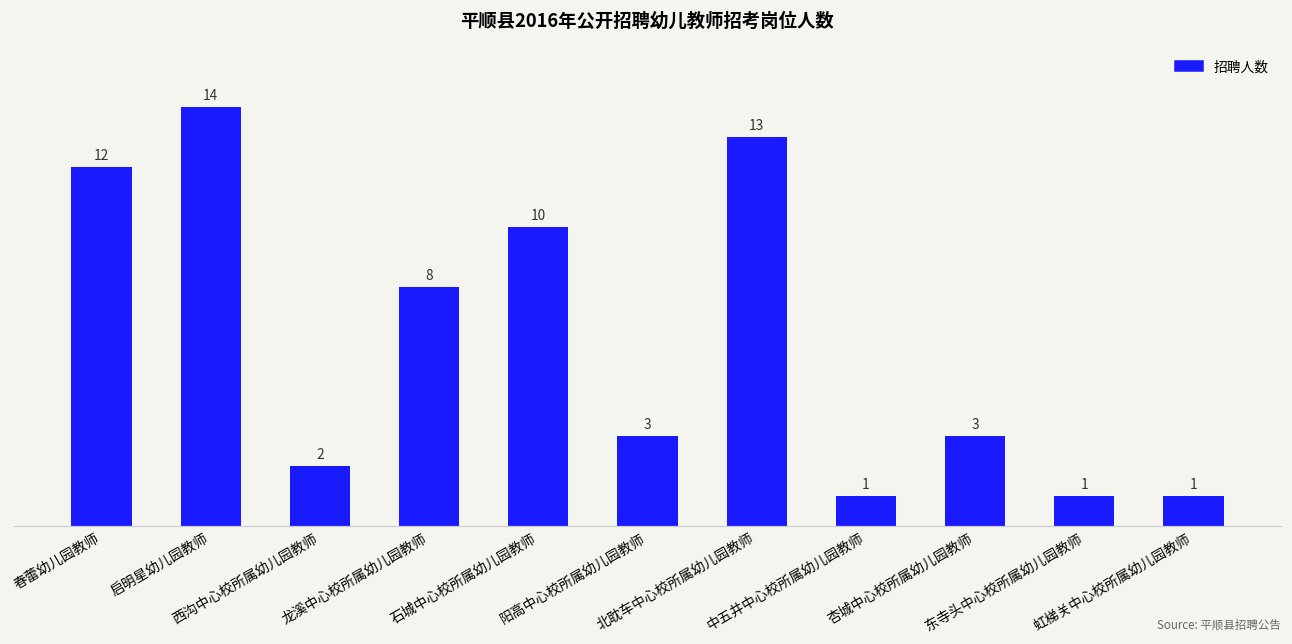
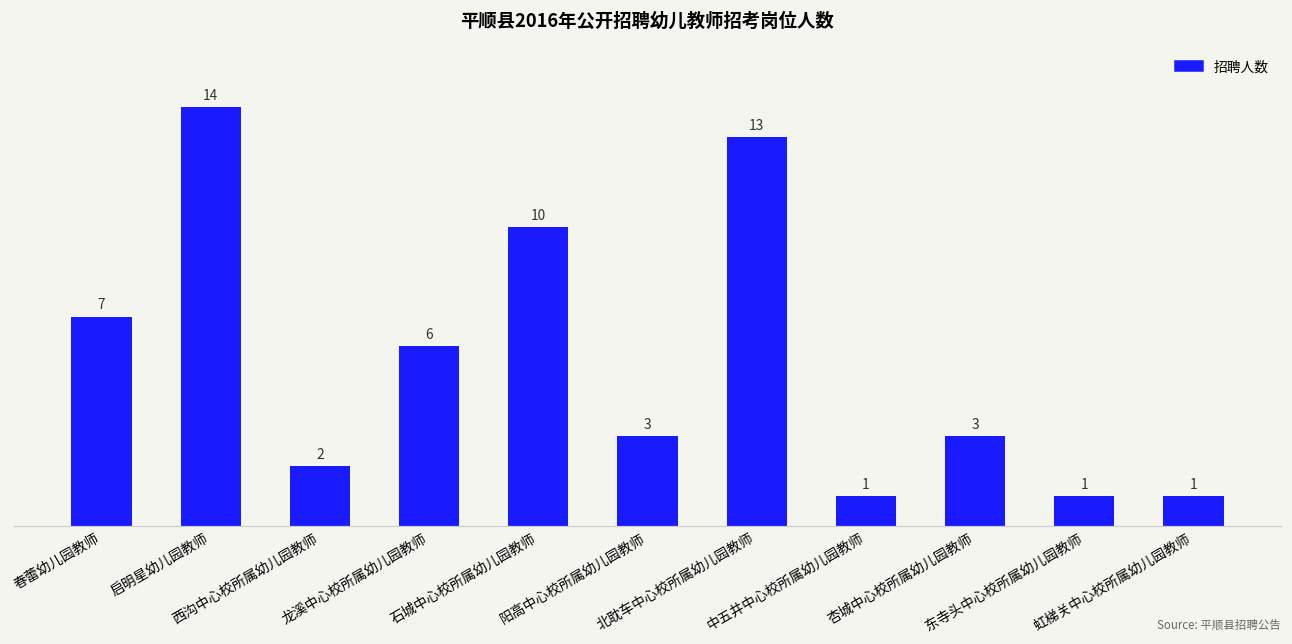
  {
-   "春蕾幼儿园教师": 12,
+   "春蕾幼儿园教师": 7,
    "启明星幼儿园教师": 14,
    "西沟中心校所属幼儿园教师": 2,
-   "龙溪中心校所属幼儿园教师": 8,
+   "龙溪中心校所属幼儿园教师": 6,
    "石城中心校所属幼儿园教师": 10,
    "阳高中心校所属幼儿园教师": 3,
    "北耽车中心校所属幼儿园教师": 13,
    "中五井中心校所属幼儿园教师": 1,
    "杏城中心校所属幼儿园教师": 3,
    "东寺头中心校所属幼儿园教师": 1,
    "虹梯关中心校所属幼儿园教师": 1
  }
